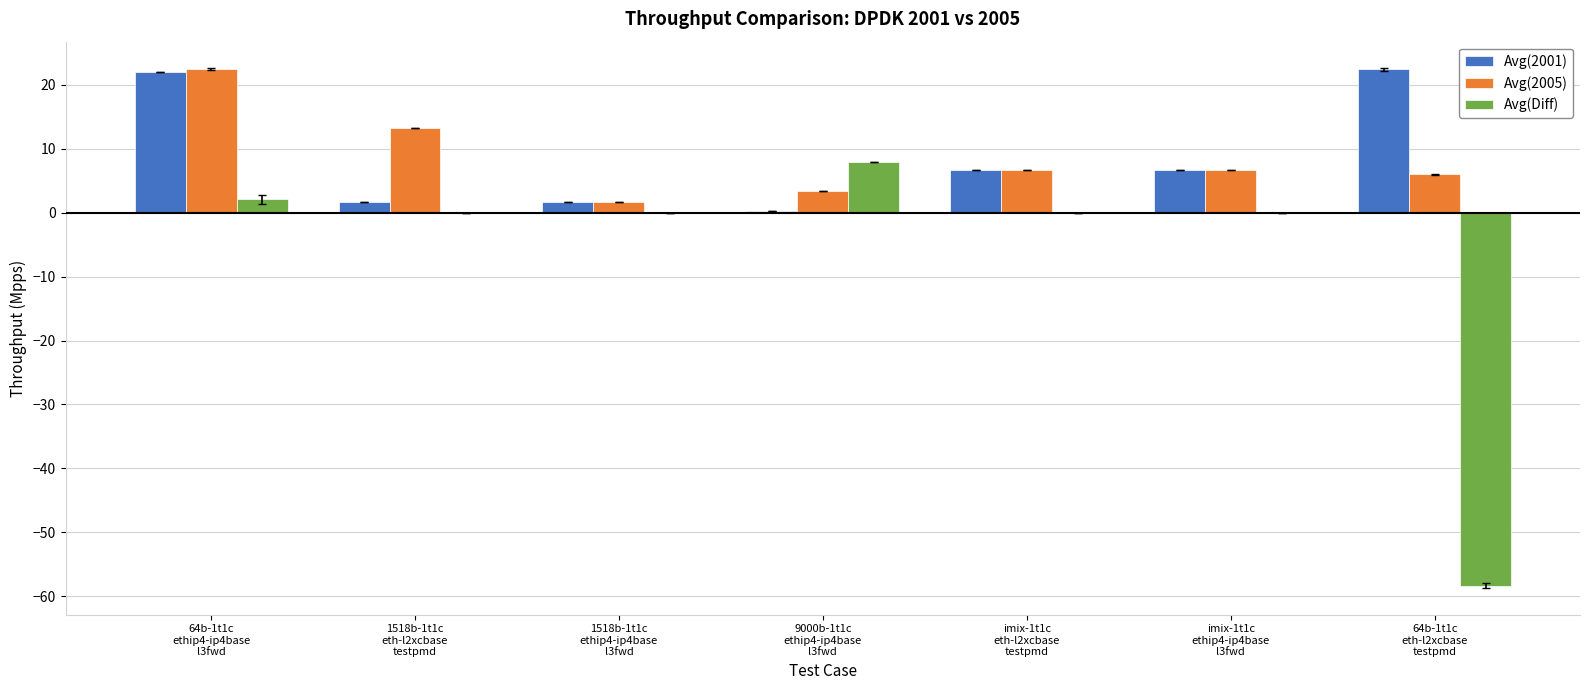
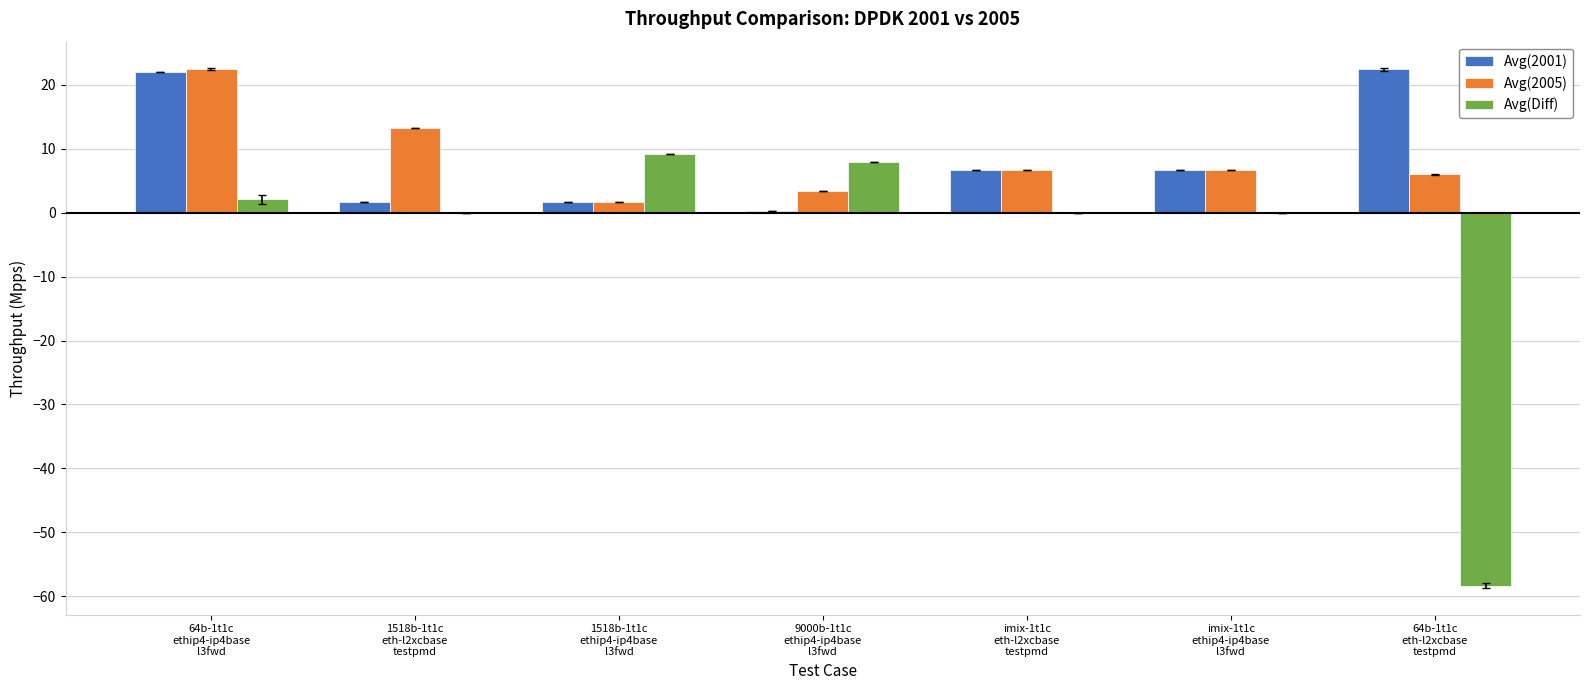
  {
    "Avg(2005)": {
      "64b-1t1c ethip4-ip4base l3fwd": 22,
      "1518b-1t1c eth-l2xcbase testpmd": 13,
      "1518b-1t1c ethip4-ip4base l3fwd": 2,
      "9000b-1t1c ethip4-ip4base l3fwd": 3,
      "imix-1t1c eth-l2xcbase testpmd": 7,
      "imix-1t1c ethip4-ip4base l3fwd": 7,
      "64b-1t1c eth-l2xcbase testpmd": 6
    },
    "Avg(Diff)": {
      "64b-1t1c ethip4-ip4base l3fwd": 2,
      "1518b-1t1c eth-l2xcbase testpmd": 0,
-     "1518b-1t1c ethip4-ip4base l3fwd": 0,
+     "1518b-1t1c ethip4-ip4base l3fwd": 9,
      "9000b-1t1c ethip4-ip4base l3fwd": 8,
      "imix-1t1c eth-l2xcbase testpmd": 0,
      "imix-1t1c ethip4-ip4base l3fwd": 0,
      "64b-1t1c eth-l2xcbase testpmd": -58
    }
  }
